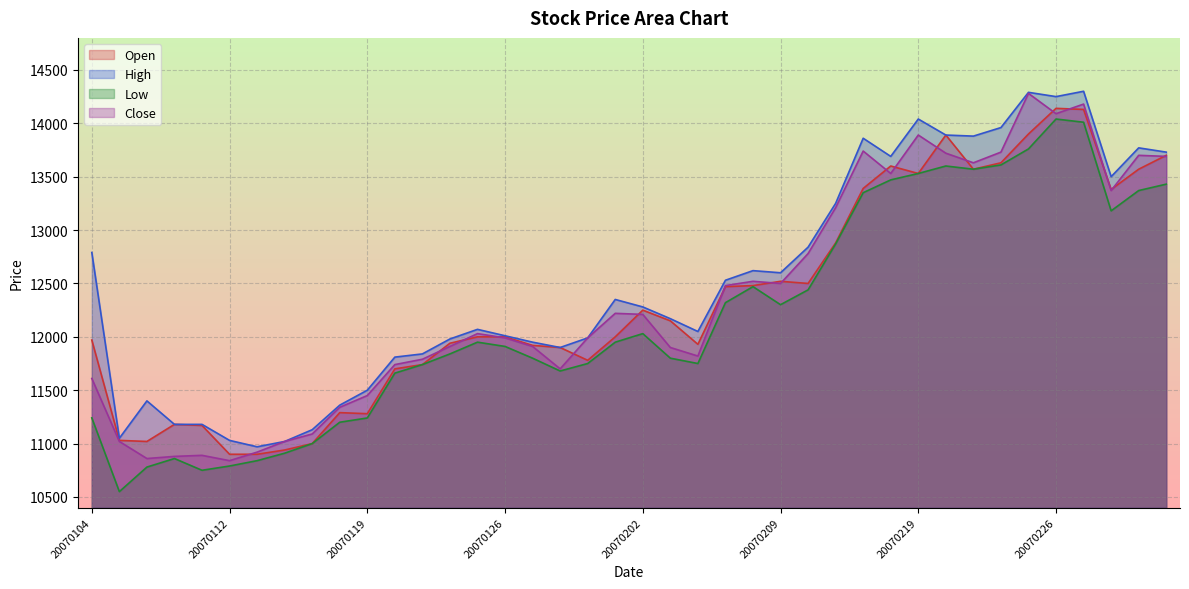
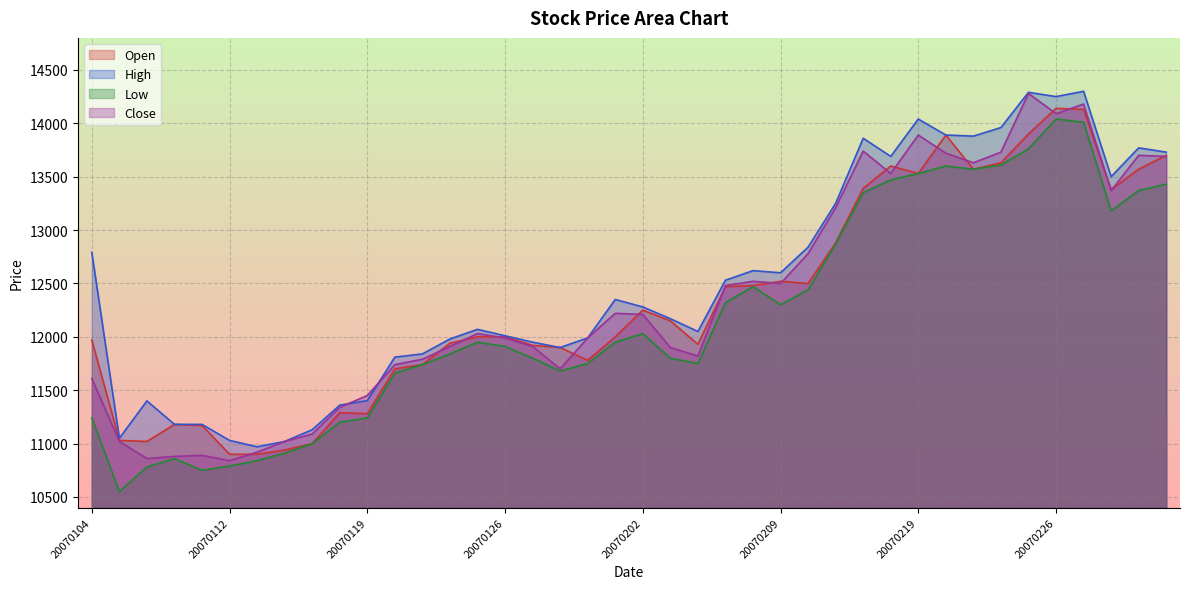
  {
    "High": {
      "20070104": 12790,
      "20070112": 11030,
-     "20070119": 11500,
+     "20070119": 11400,
      "20070202": 12280,
      "20070209": 12600,
      "20070219": 14040,
      "20070226": 14250
    },
    "Low": {
      "20070104": 11240,
      "20070112": 10790,
      "20070119": 11240,
      "20070126": 11910,
      "20070202": 12030,
      "20070209": 12300,
      "20070226": 14040
    }
  }
